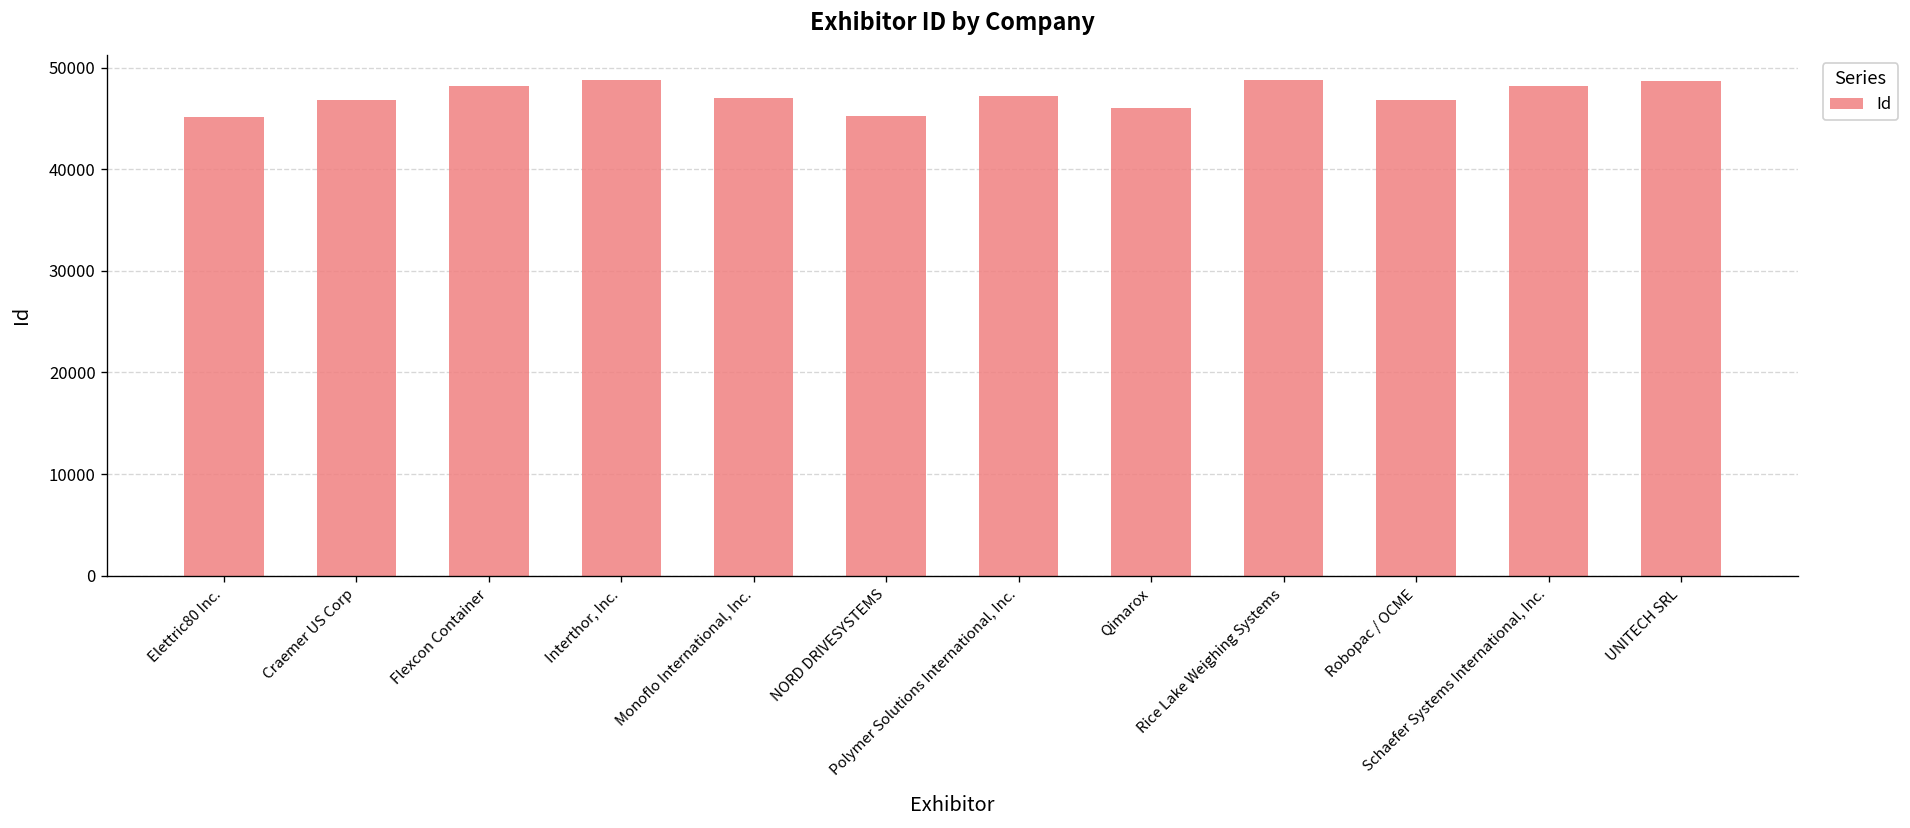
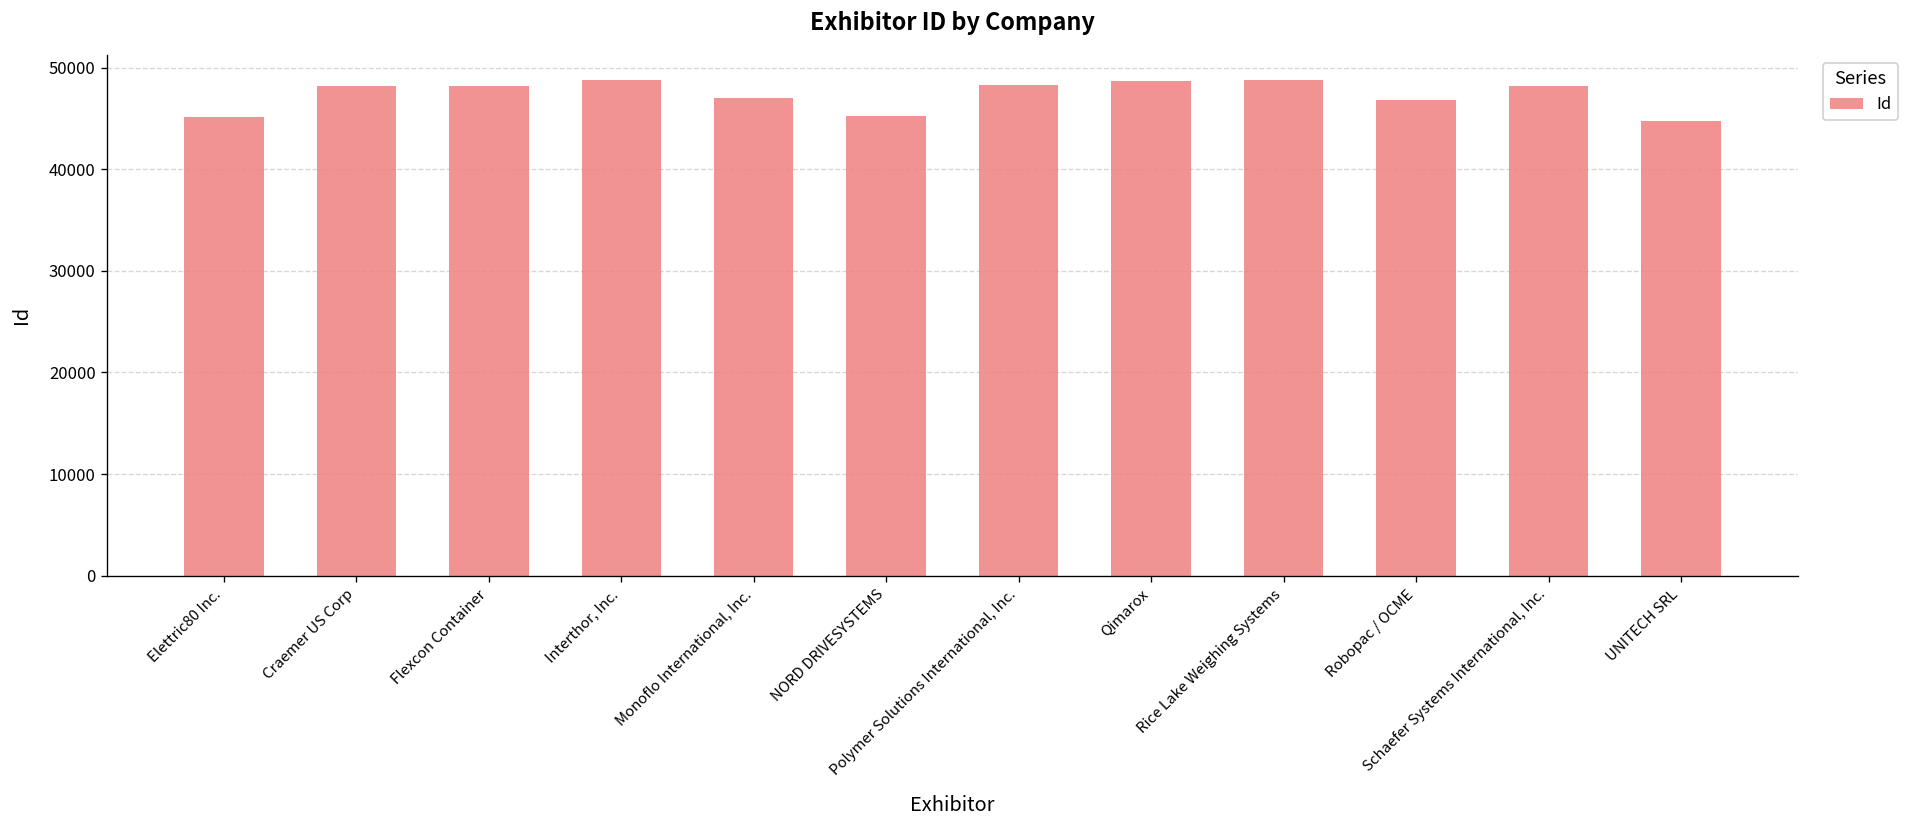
  {
    "Elettric80 Inc.": 45000,
-   "Craemer US Corp": 47000,
+   "Craemer US Corp": 48000,
    "Flexcon Container": 48000,
    "Interthor, Inc.": 49000,
    "Monoflo International, Inc.": 47000,
    "NORD DRIVESYSTEMS": 45000,
-   "Polymer Solutions International, Inc.": 47000,
-   "Qimarox": 46000,
+   "Polymer Solutions International, Inc.": 48000,
+   "Qimarox": 49000,
    "Rice Lake Weighing Systems": 49000,
    "Robopac / OCME": 47000,
    "Schaefer Systems International, Inc.": 48000,
-   "UNITECH SRL": 49000
+   "UNITECH SRL": 45000
  }
